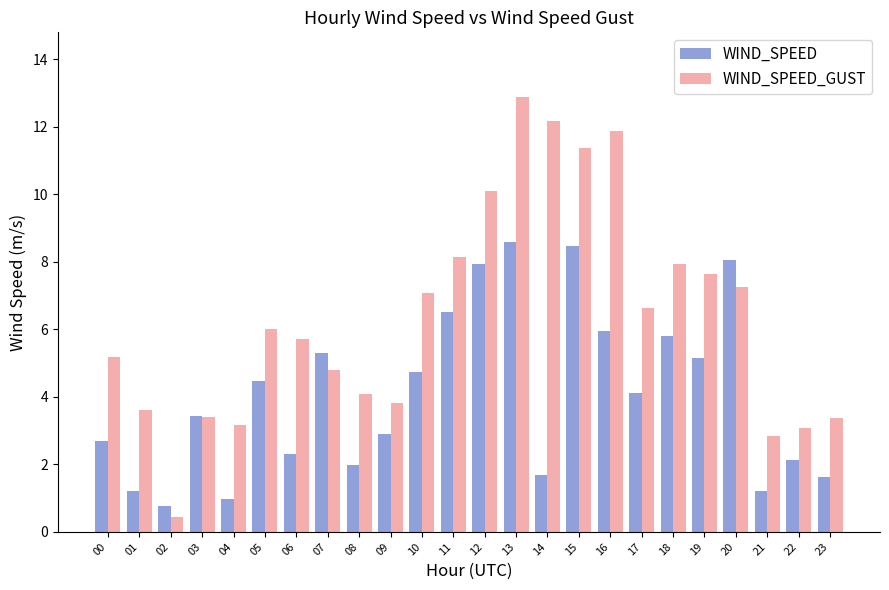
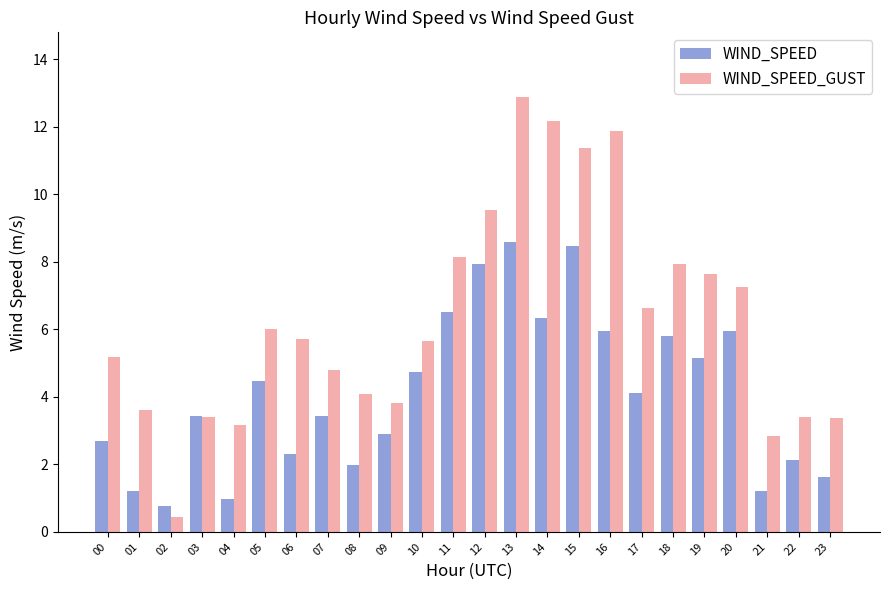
  {
    "WIND_SPEED": {
      "00": 2.7,
      "01": 1.2,
      "02": 0.8,
      "03": 3.4,
      "04": 1.0,
      "05": 4.5,
      "06": 2.3,
-     "07": 5.3,
+     "07": 3.4,
      "08": 2.0,
      "09": 2.9,
      "10": 4.7,
      "11": 6.5,
      "12": 7.9,
      "13": 8.6,
-     "14": 1.7,
+     "14": 6.3,
      "15": 8.5,
      "16": 5.9,
      "17": 4.1,
      "18": 5.8,
      "19": 5.1,
-     "20": 8.0,
+     "20": 5.9,
      "21": 1.2,
      "22": 2.1,
      "23": 1.6
    },
    "WIND_SPEED_GUST": {
      "00": 5.2,
      "01": 3.6,
      "02": 0.4,
      "03": 3.4,
      "04": 3.2,
      "05": 6.0,
      "06": 5.7,
      "07": 4.8,
      "08": 4.1,
      "09": 3.8,
-     "10": 7.1,
+     "10": 5.6,
      "11": 8.1,
-     "12": 10.1,
+     "12": 9.5,
      "13": 12.9,
      "14": 12.2,
      "15": 11.4,
      "16": 11.9,
      "17": 6.6,
      "18": 7.9,
      "19": 7.6,
      "20": 7.3,
      "21": 2.8,
-     "22": 3.1,
+     "22": 3.4,
      "23": 3.4
    }
  }
